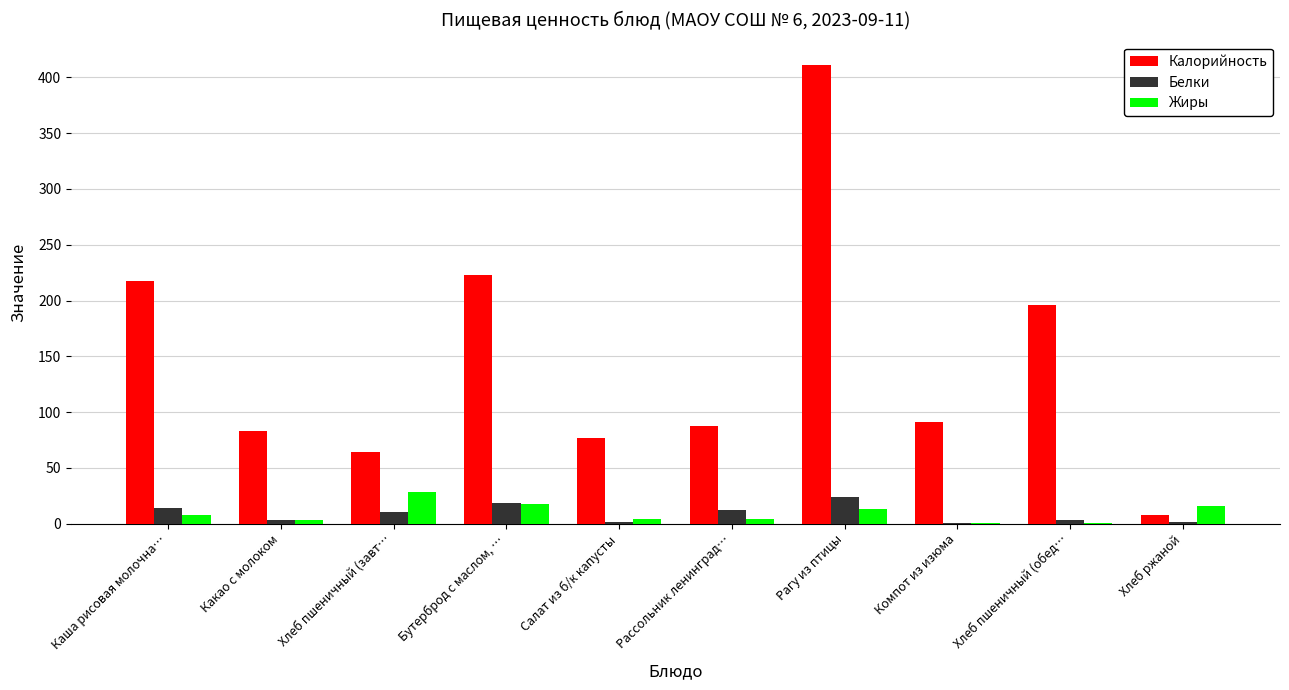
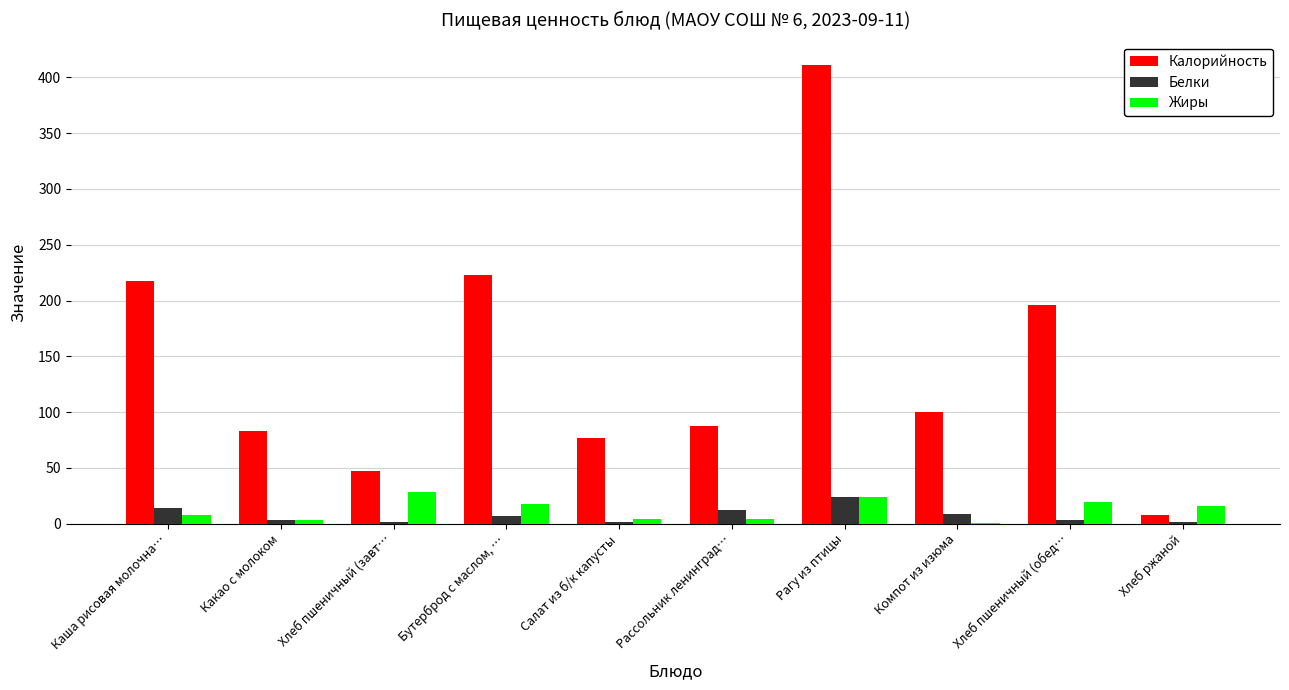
  {
    "Калорийность": {
      "Каша рисовая молочна…": 218,
      "Какао с молоком": 83,
-     "Хлеб пшеничный (завт…": 64,
+     "Хлеб пшеничный (завт…": 47,
      "Бутерброд с маслом, …": 223,
      "Салат из б/к капусты": 76,
      "Рассольник ленинград…": 88,
      "Рагу из птицы": 412,
-     "Компот из изюма": 91,
+     "Компот из изюма": 100,
      "Хлеб пшеничный (обед…": 196,
      "Хлеб ржаной": 8
    },
    "Белки": {
      "Каша рисовая молочна…": 14,
      "Какао с молоком": 3,
-     "Хлеб пшеничный (завт…": 10,
-     "Бутерброд с маслом, …": 19,
+     "Хлеб пшеничный (завт…": 2,
+     "Бутерброд с маслом, …": 7,
      "Рассольник ленинград…": 12,
      "Рагу из птицы": 24,
-     "Компот из изюма": 1,
+     "Компот из изюма": 8,
      "Хлеб пшеничный (обед…": 3
    },
    "Жиры": {
      "Каша рисовая молочна…": 8,
      "Какао с молоком": 3,
      "Хлеб пшеничный (завт…": 29,
      "Бутерброд с маслом, …": 17,
      "Салат из б/к капусты": 4,
      "Рассольник ленинград…": 4,
-     "Рагу из птицы": 13,
-     "Хлеб пшеничный (обед…": 0,
+     "Рагу из птицы": 24,
+     "Хлеб пшеничный (обед…": 20,
      "Хлеб ржаной": 16
    }
  }
